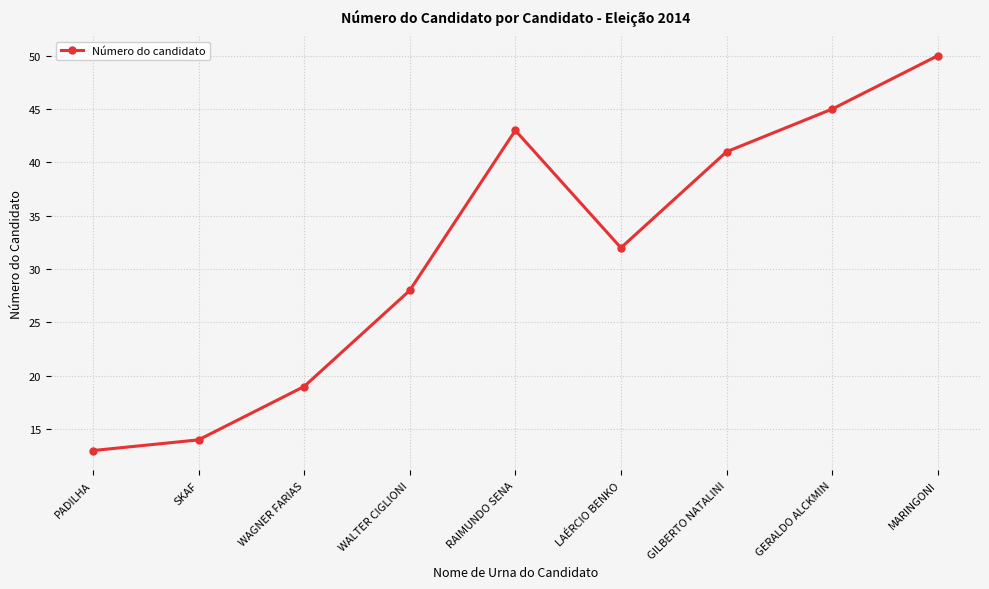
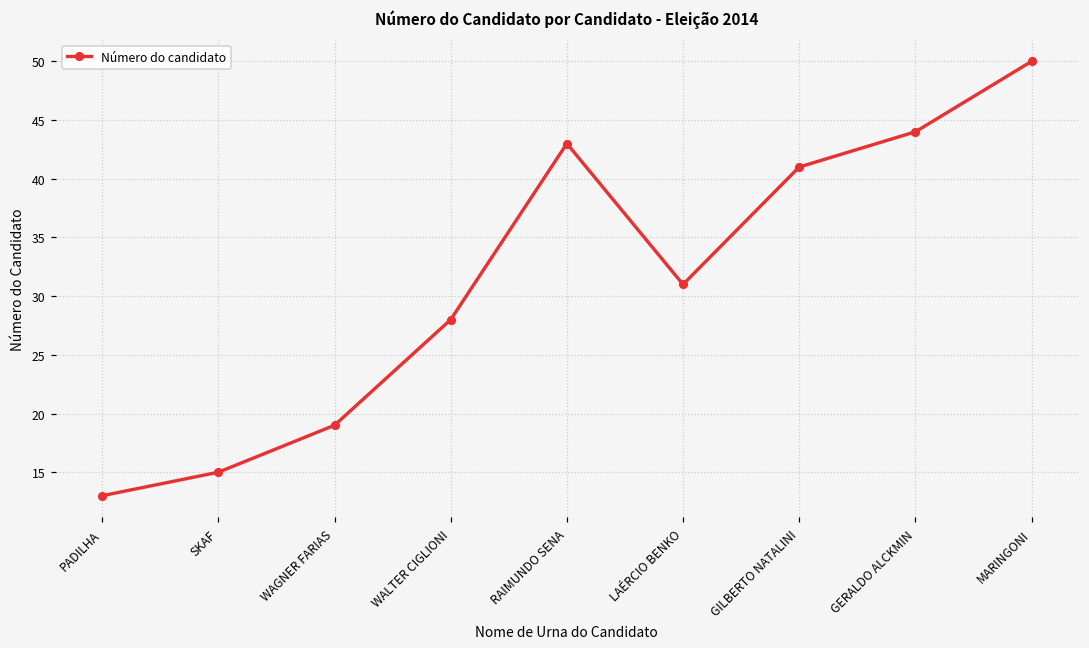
  {
    "PADILHA": 13,
-   "SKAF": 14,
+   "SKAF": 15,
    "WAGNER FARIAS": 19,
    "WALTER CIGLIONI": 28,
    "RAIMUNDO SENA": 43,
-   "LAÉRCIO BENKO": 32,
+   "LAÉRCIO BENKO": 31,
    "GILBERTO NATALINI": 41,
-   "GERALDO ALCKMIN": 45,
+   "GERALDO ALCKMIN": 44,
    "MARINGONI": 50
  }
